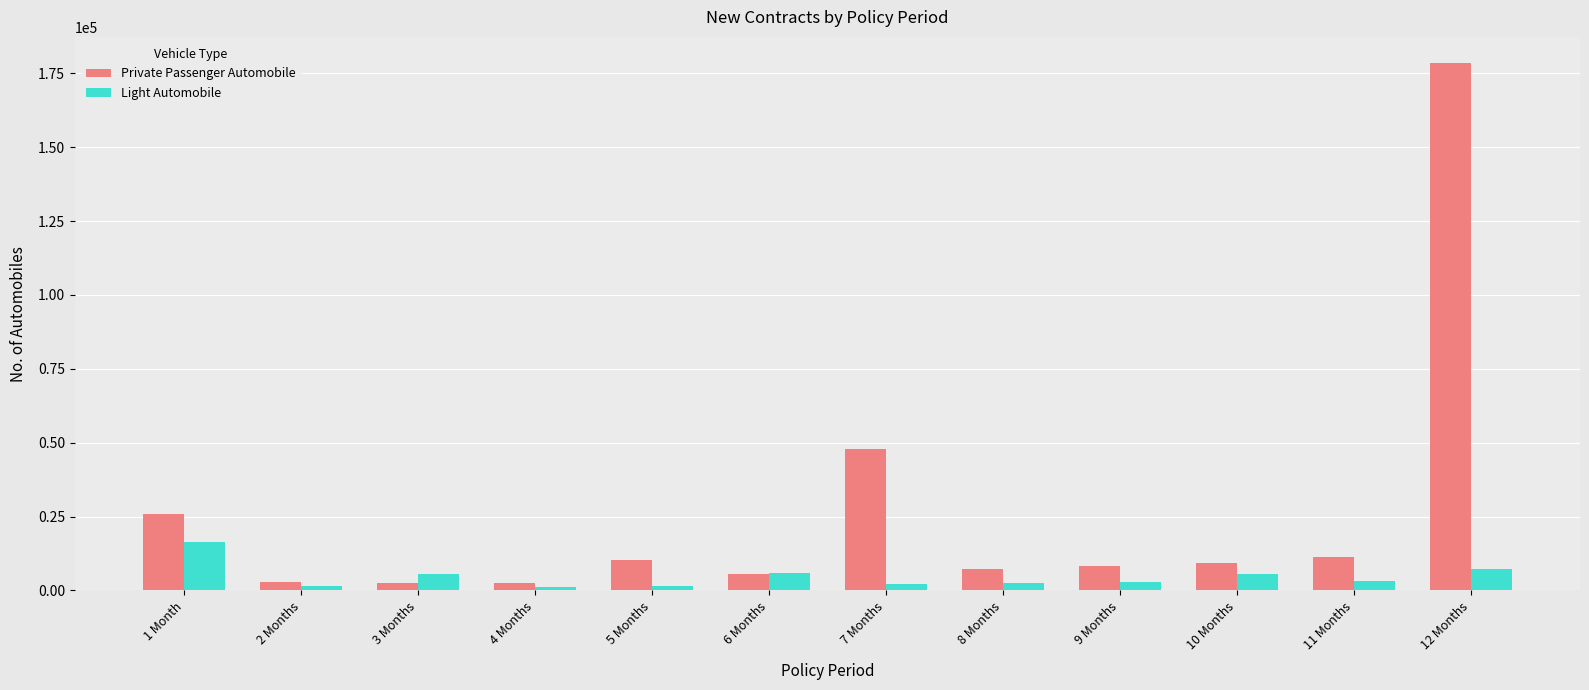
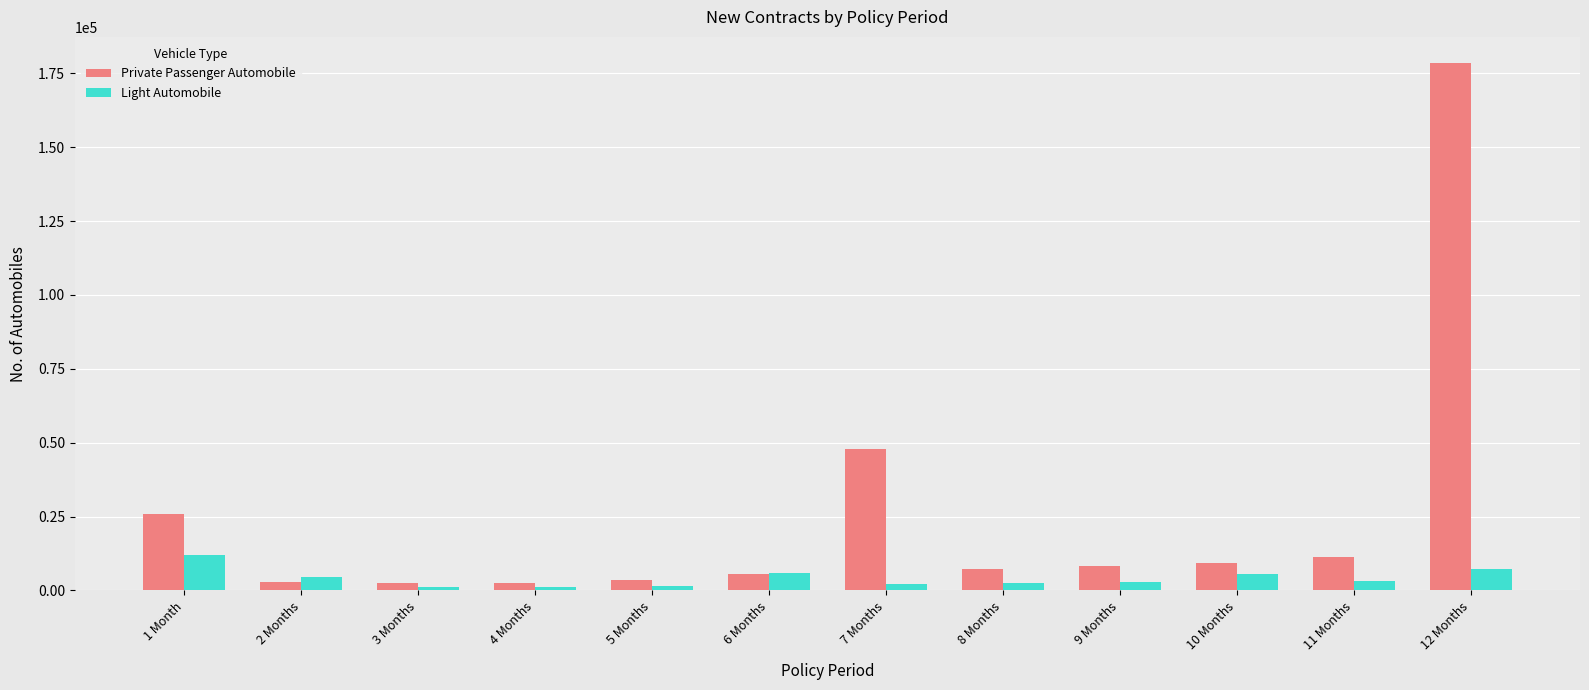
  {
    "Private Passenger Automobile": {
      "1 Month": 26000,
      "2 Months": 3000,
      "3 Months": 3000,
      "4 Months": 2000,
-     "5 Months": 10000,
+     "5 Months": 3000,
      "6 Months": 5000,
      "7 Months": 48000,
      "8 Months": 7000,
      "9 Months": 8000,
      "10 Months": 9000,
      "11 Months": 11000,
      "12 Months": 178000
    },
    "Light Automobile": {
-     "1 Month": 17000,
-     "2 Months": 1000,
-     "3 Months": 6000,
+     "1 Month": 12000,
+     "2 Months": 5000,
+     "3 Months": 1000,
      "4 Months": 1000,
      "5 Months": 2000,
      "6 Months": 6000,
      "7 Months": 2000,
      "8 Months": 3000,
      "9 Months": 3000,
      "10 Months": 6000,
      "11 Months": 3000,
      "12 Months": 7000
    }
  }
